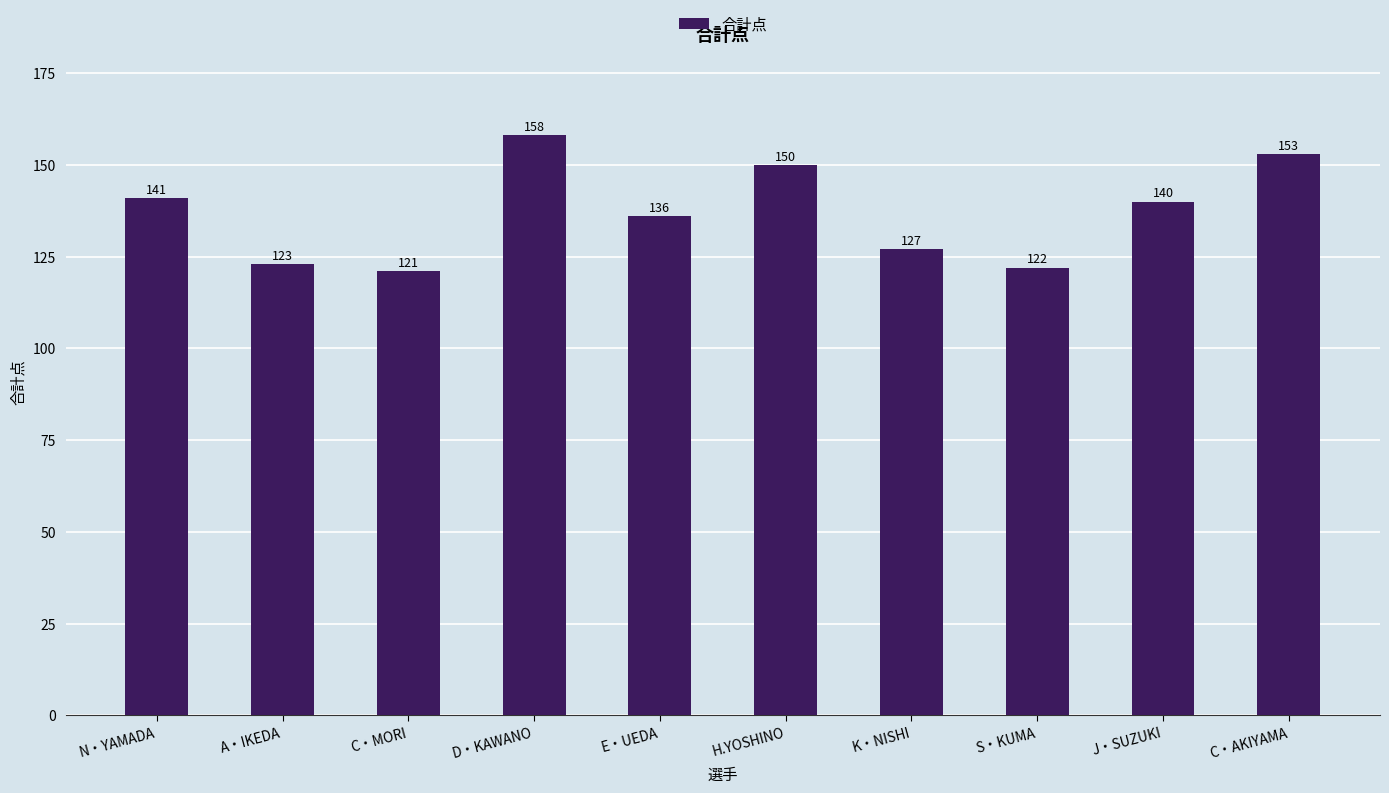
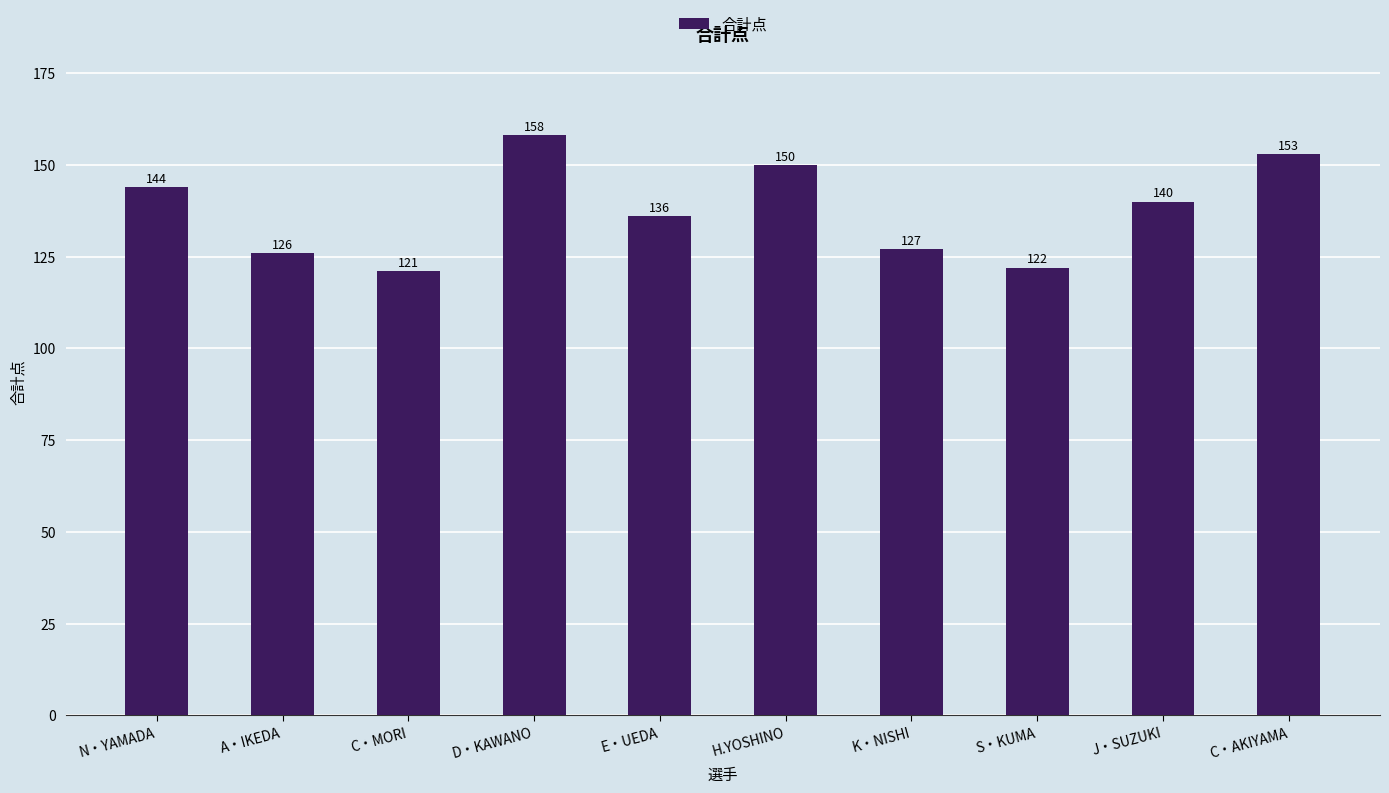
  {
-   "N・YAMADA": 141,
-   "A・IKEDA": 123,
+   "N・YAMADA": 144,
+   "A・IKEDA": 126,
    "C・MORI": 121,
    "D・KAWANO": 158,
    "E・UEDA": 136,
    "H.YOSHINO": 150,
    "K・NISHI": 127,
    "S・KUMA": 122,
    "J・SUZUKI": 140,
    "C・AKIYAMA": 153
  }
